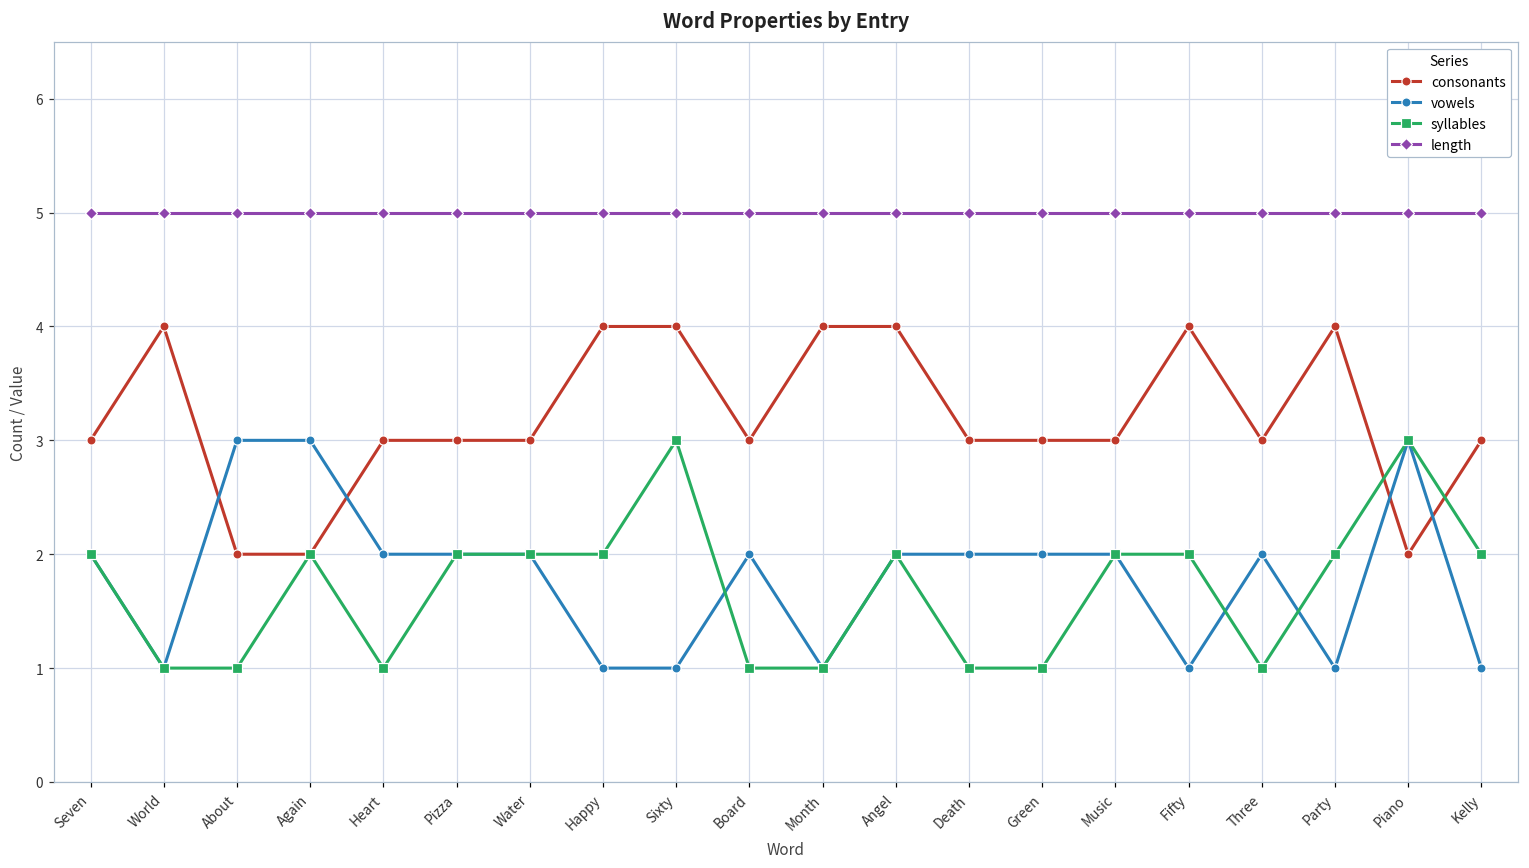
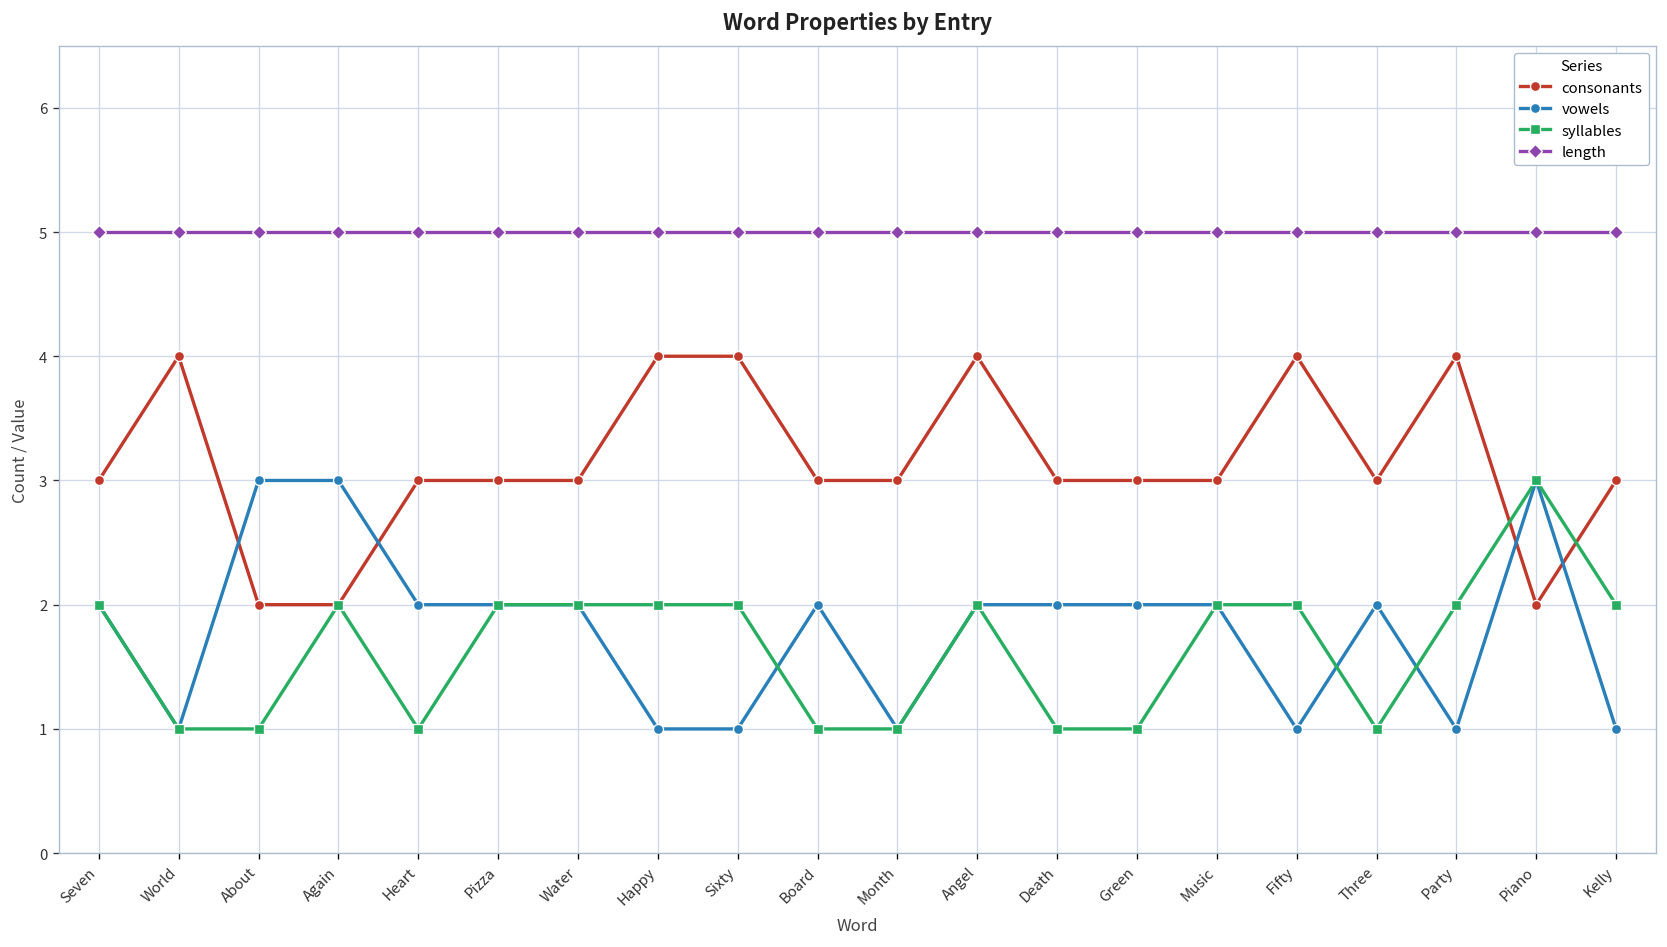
  {
    "consonants": {
      "Seven": 3,
      "World": 4,
      "About": 2,
      "Heart": 3,
      "Pizza": 3,
      "Water": 3,
      "Happy": 4,
      "Sixty": 4,
      "Board": 3,
-     "Month": 4,
+     "Month": 3,
      "Angel": 4,
      "Death": 3,
      "Green": 3,
      "Music": 3,
      "Fifty": 4,
      "Three": 3,
      "Party": 4,
      "Piano": 2,
      "Kelly": 3
    },
    "vowels": {
      "About": 3,
      "Again": 3,
      "Heart": 2,
      "Happy": 1,
      "Sixty": 1,
      "Board": 2,
      "Death": 2,
      "Green": 2,
      "Fifty": 1,
      "Three": 2,
      "Party": 1,
      "Kelly": 1
    },
    "syllables": {
      "About": 1,
      "Heart": 1,
      "Happy": 2,
-     "Sixty": 3,
+     "Sixty": 2,
      "Board": 1,
      "Death": 1,
      "Green": 1,
      "Fifty": 2,
      "Three": 1,
      "Party": 2,
      "Kelly": 2
    },
    "length": {
      "Seven": 5,
      "World": 5,
      "About": 5,
      "Again": 5,
      "Heart": 5,
      "Pizza": 5,
      "Water": 5,
      "Happy": 5,
      "Sixty": 5,
      "Board": 5,
      "Month": 5,
      "Angel": 5,
      "Death": 5,
      "Green": 5,
      "Music": 5,
      "Fifty": 5,
      "Three": 5,
      "Party": 5,
      "Piano": 5,
      "Kelly": 5
    }
  }
